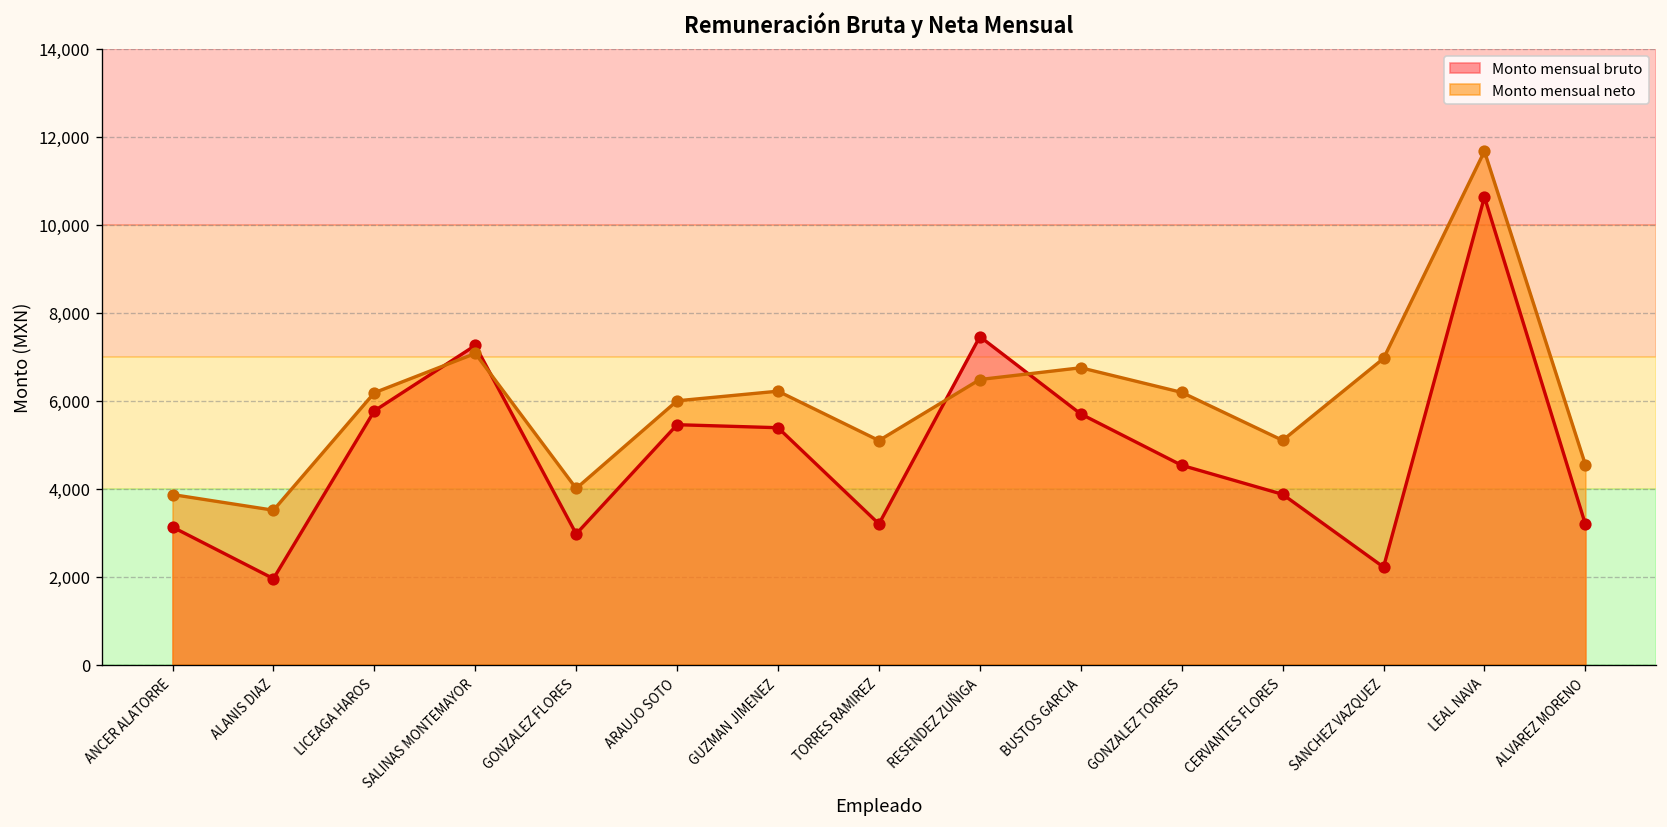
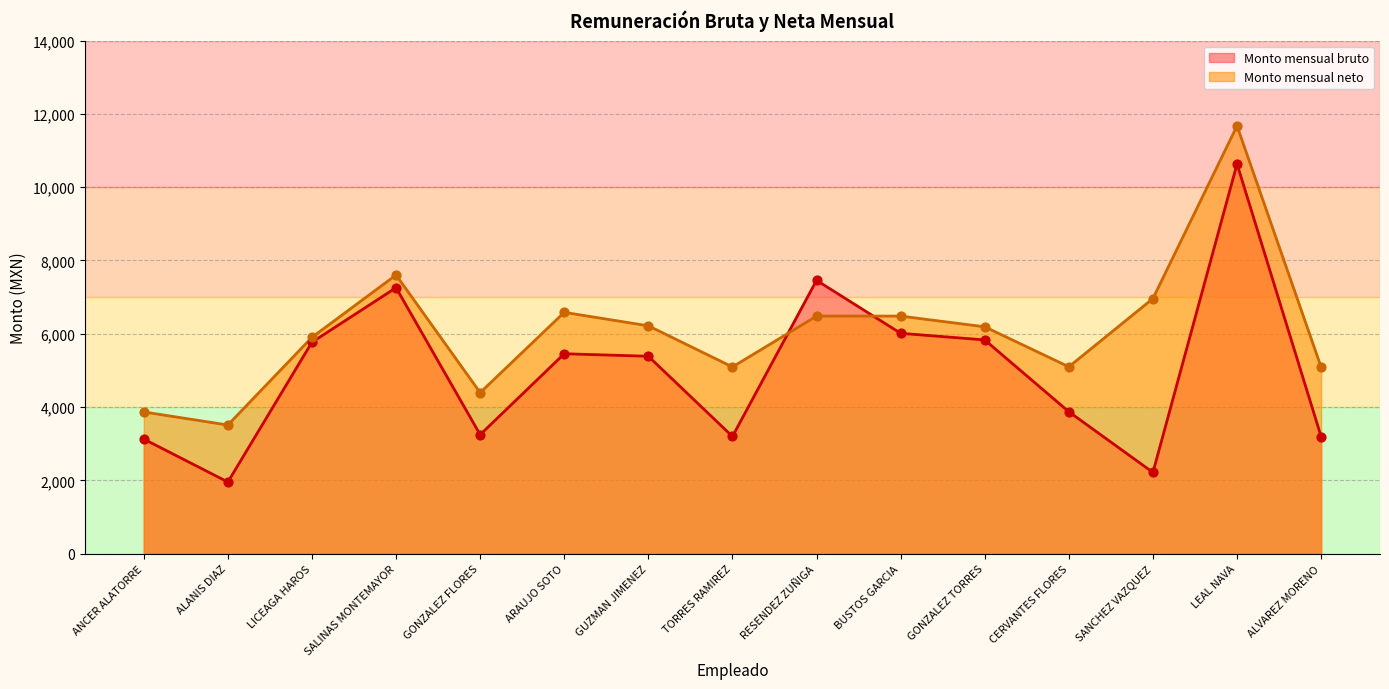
  {
    "Monto mensual bruto": {
      "ANCER ALATORRE": "3,100",
      "ALANIS DIAZ": "2,000",
      "LICEAGA HAROS": "5,800",
      "SALINAS MONTEMAYOR": "7,300",
-     "GONZALEZ FLORES": "3,000",
+     "GONZALEZ FLORES": "3,200",
      "ARAUJO SOTO": "5,500",
      "GUZMAN JIMENEZ": "5,400",
      "TORRES RAMIREZ": "3,200",
      "RESENDEZ ZUÑIGA": "7,500",
-     "BUSTOS GARCIA": "5,700",
-     "GONZALEZ TORRES": "4,500",
+     "BUSTOS GARCIA": "6,000",
+     "GONZALEZ TORRES": "5,800",
      "CERVANTES FLORES": "3,900",
      "SANCHEZ VAZQUEZ": "2,200",
      "LEAL NAVA": "10,600",
      "ALVAREZ MORENO": "3,200"
    },
    "Monto mensual neto": {
      "ANCER ALATORRE": "3,900",
      "ALANIS DIAZ": "3,500",
-     "LICEAGA HAROS": "6,200",
-     "SALINAS MONTEMAYOR": "7,100",
-     "GONZALEZ FLORES": "4,000",
-     "ARAUJO SOTO": "6,000",
+     "LICEAGA HAROS": "5,900",
+     "SALINAS MONTEMAYOR": "7,600",
+     "GONZALEZ FLORES": "4,400",
+     "ARAUJO SOTO": "6,600",
      "GUZMAN JIMENEZ": "6,200",
      "TORRES RAMIREZ": "5,100",
      "RESENDEZ ZUÑIGA": "6,500",
-     "BUSTOS GARCIA": "6,700",
+     "BUSTOS GARCIA": "6,500",
      "GONZALEZ TORRES": "6,200",
      "CERVANTES FLORES": "5,100",
      "SANCHEZ VAZQUEZ": "7,000",
      "LEAL NAVA": "11,700",
-     "ALVAREZ MORENO": "4,500"
+     "ALVAREZ MORENO": "5,100"
    }
  }
